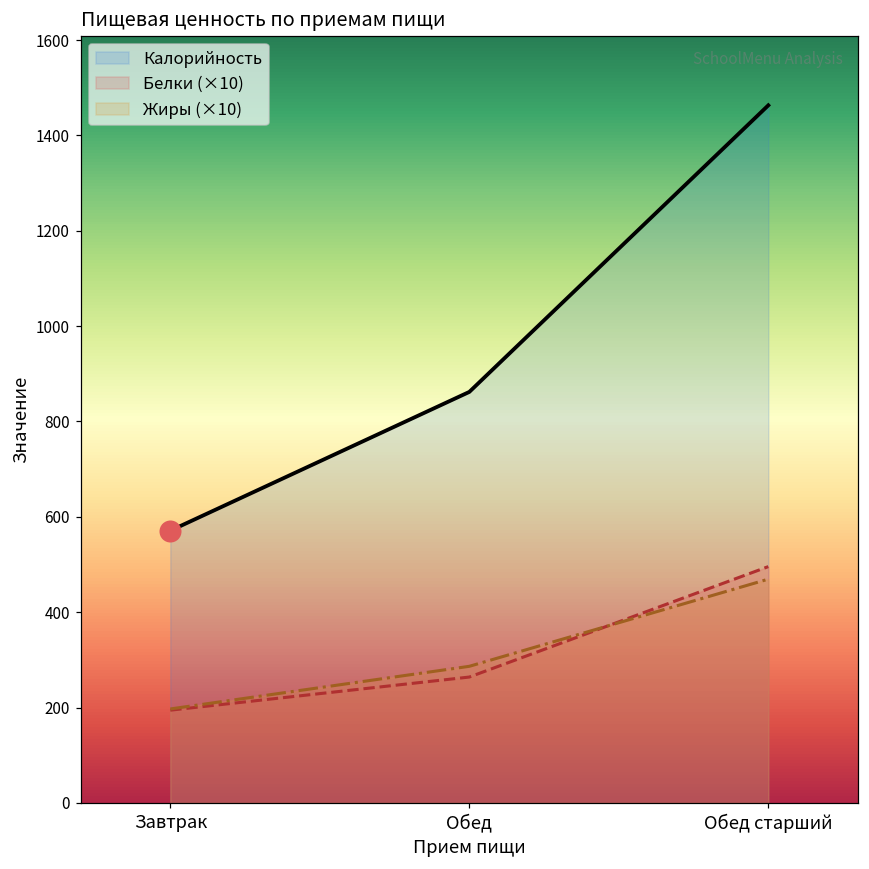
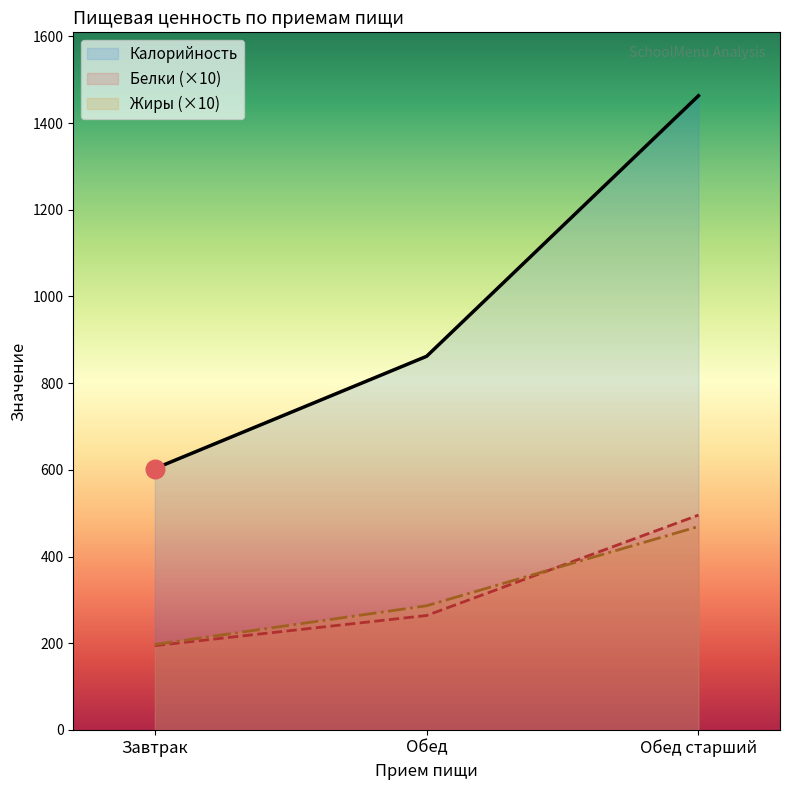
  {
    "Калорийность": {
-     "Завтрак": 570,
+     "Завтрак": 600,
      "Обед": 860,
      "Обед старший": 1460
    }
  }
